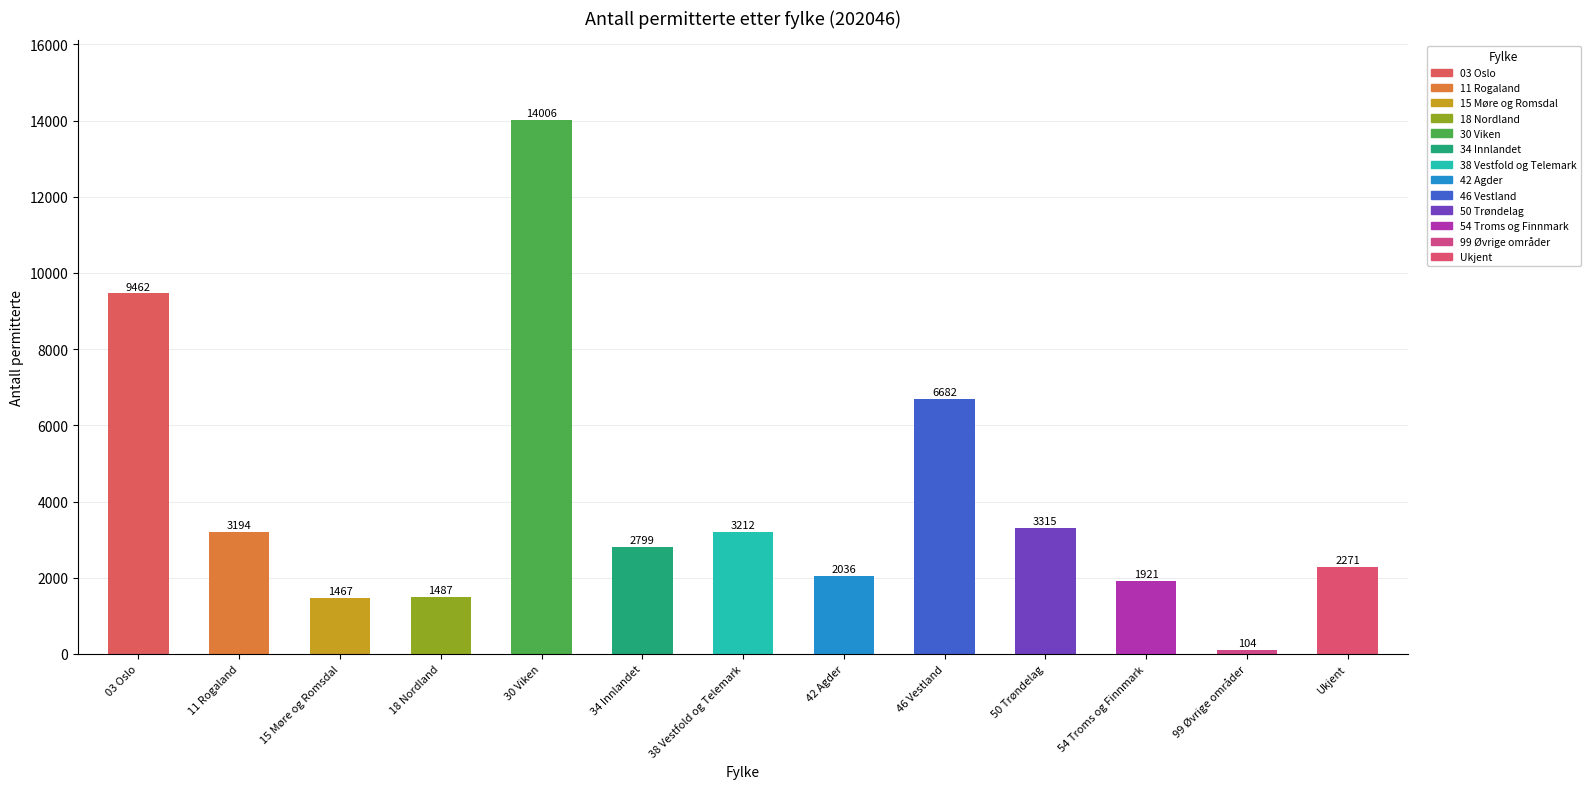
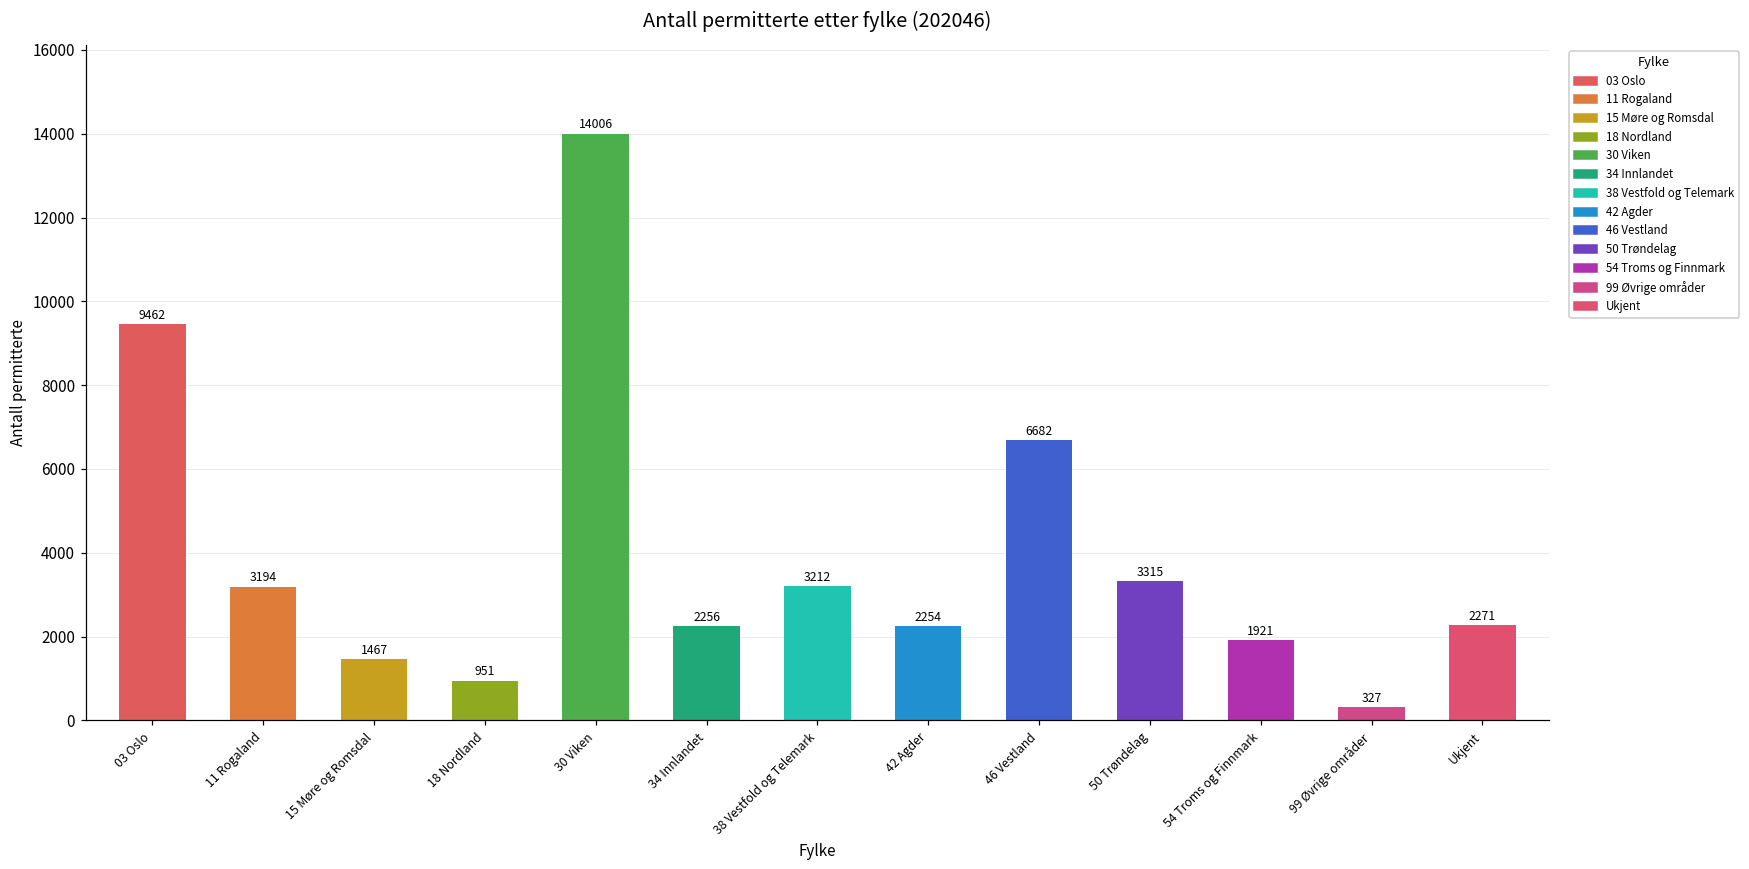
  {
    "03 Oslo": 9462,
    "11 Rogaland": 3194,
    "15 Møre og Romsdal": 1467,
-   "18 Nordland": 1487,
+   "18 Nordland": 951,
    "30 Viken": 14006,
-   "34 Innlandet": 2799,
+   "34 Innlandet": 2256,
    "38 Vestfold og Telemark": 3212,
-   "42 Agder": 2036,
+   "42 Agder": 2254,
    "46 Vestland": 6682,
    "50 Trøndelag": 3315,
    "54 Troms og Finnmark": 1921,
-   "99 Øvrige områder": 104,
+   "99 Øvrige områder": 327,
    "Ukjent": 2271
  }
